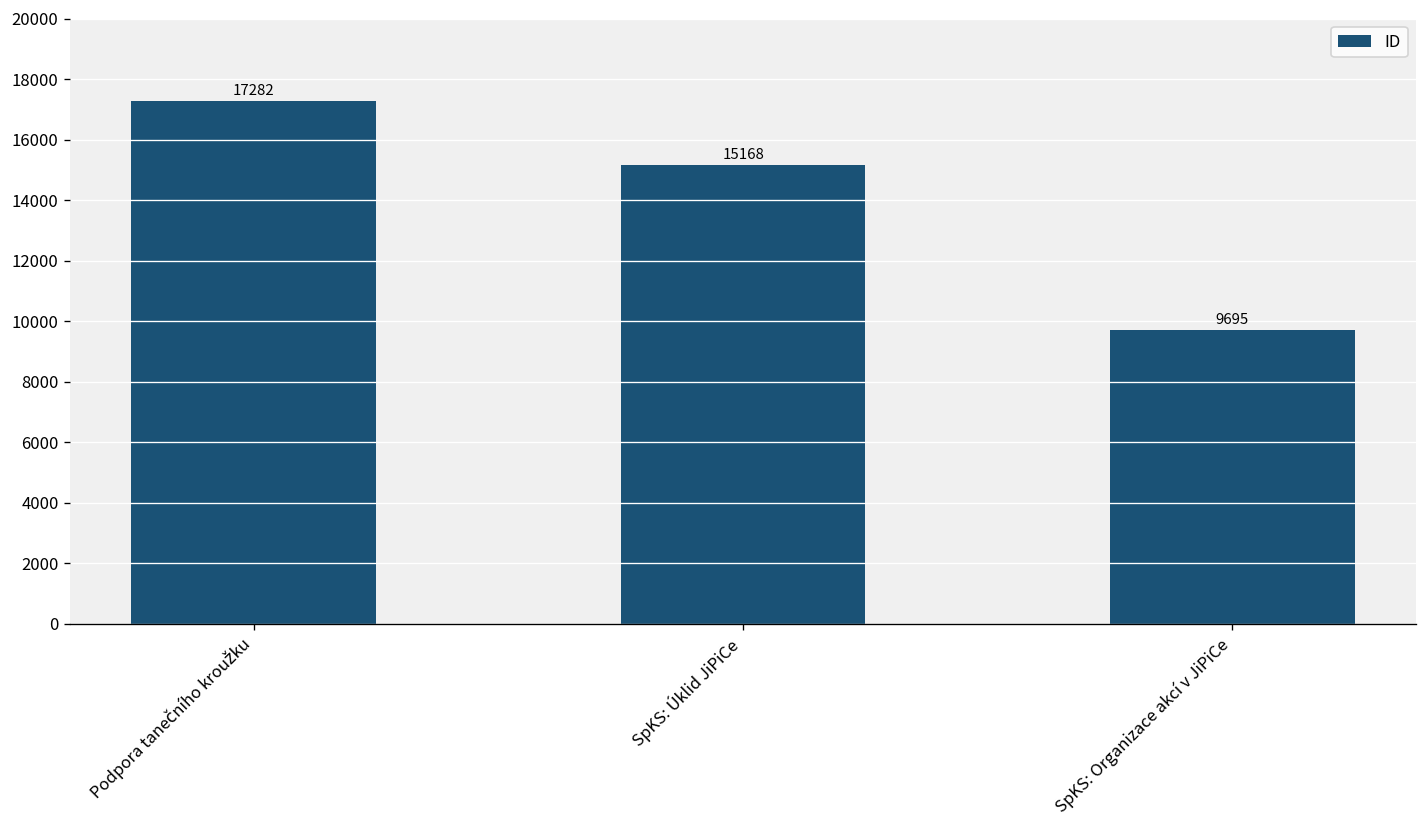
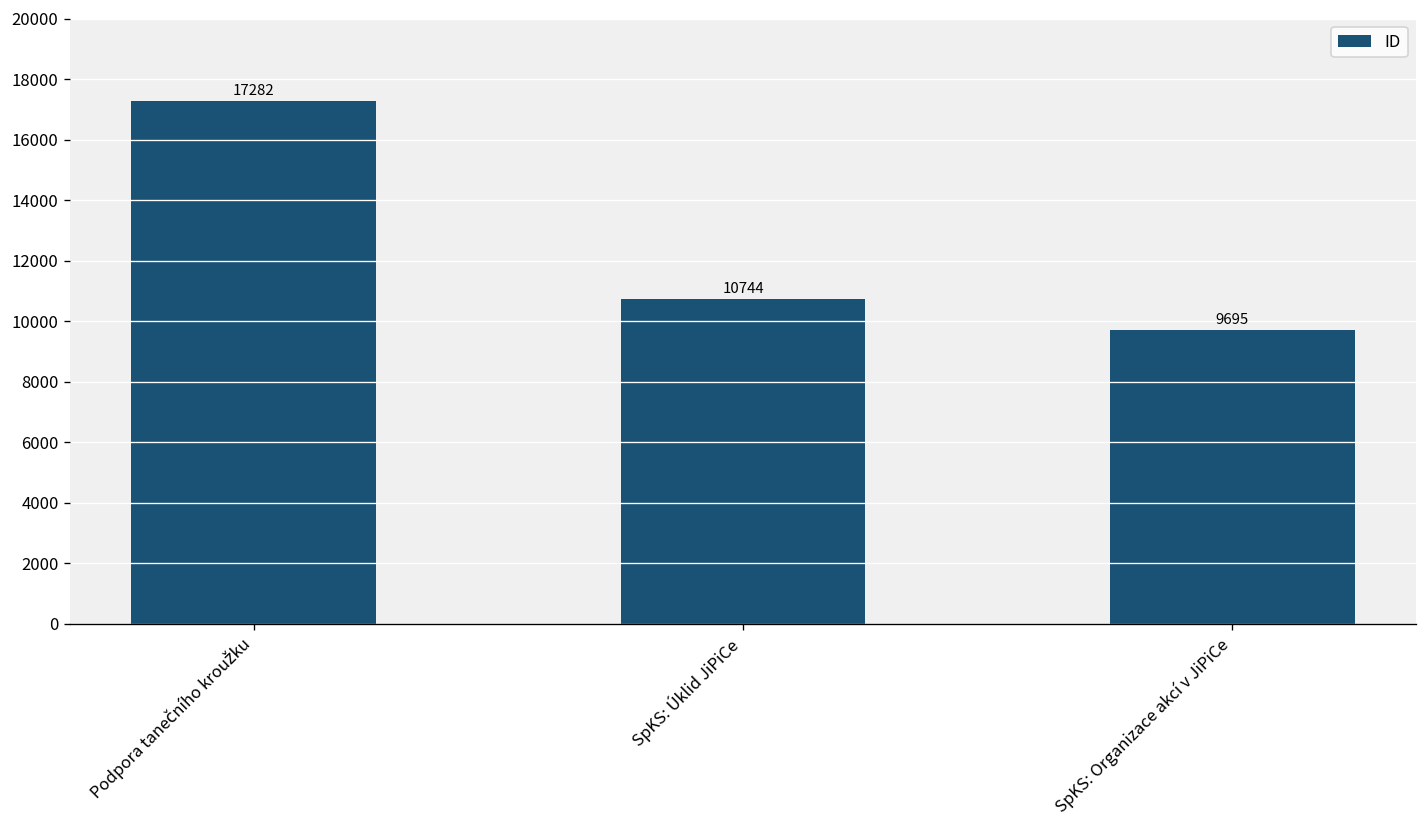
  {
    "Podpora tanečního kroužku": 17282,
-   "SpKS: Úklid JiPiCe": 15168,
+   "SpKS: Úklid JiPiCe": 10744,
    "SpKS: Organizace akcí v JiPiCe": 9695
  }
